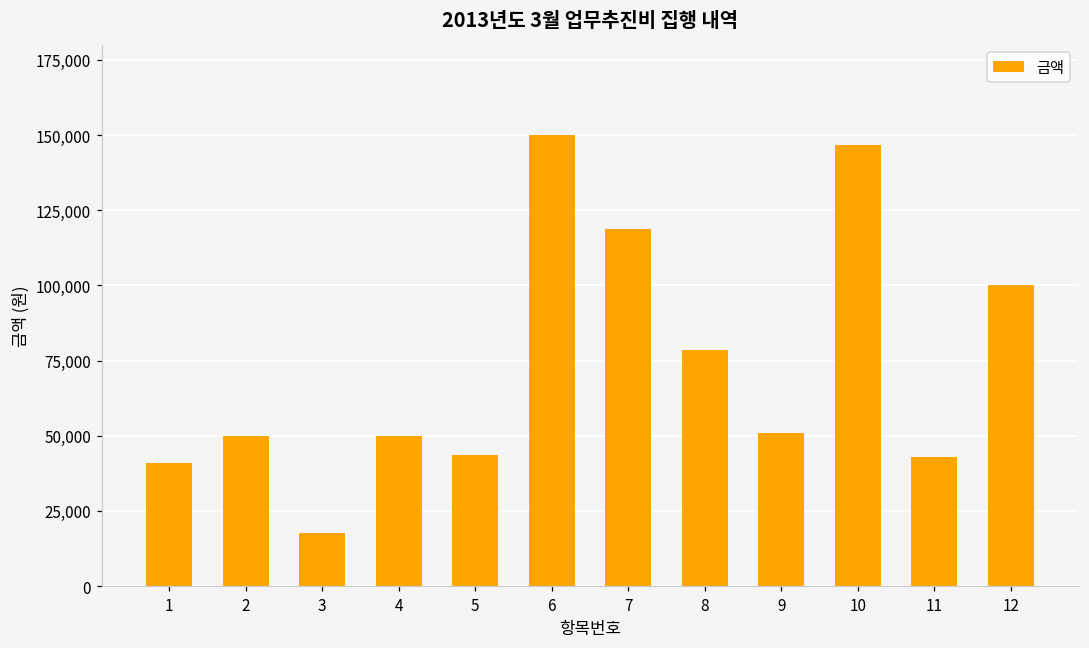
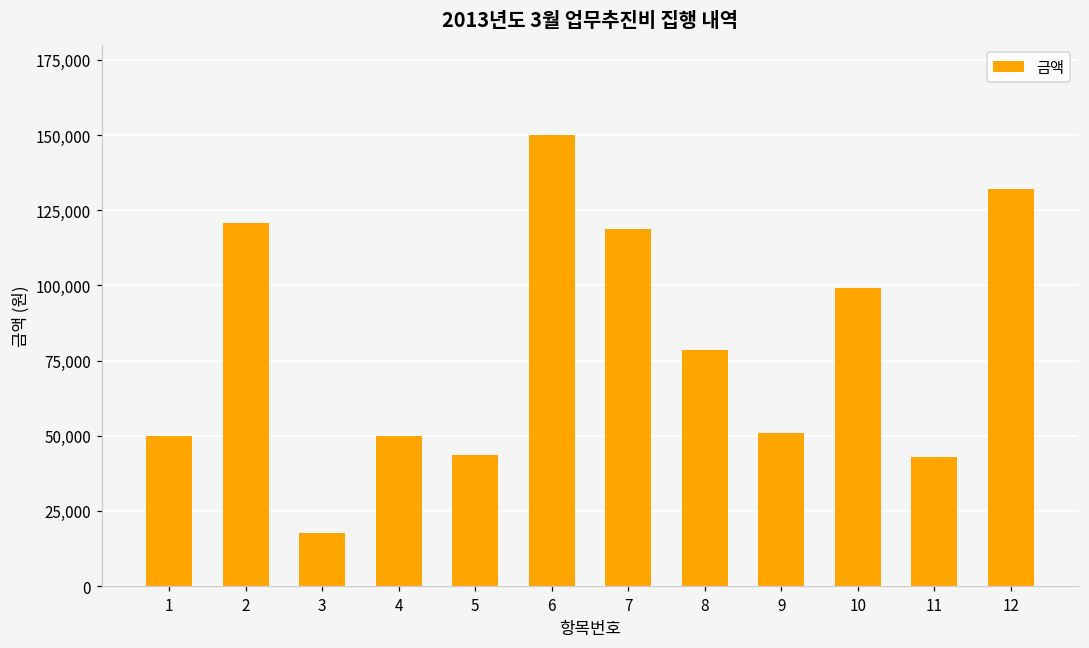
  {
-   "1": "41,000",
-   "2": "50,000",
+   "1": "50,000",
+   "2": "121,000",
    "3": "18,000",
    "4": "50,000",
    "5": "44,000",
    "6": "150,000",
    "7": "119,000",
    "8": "79,000",
    "9": "51,000",
-   "10": "147,000",
+   "10": "99,000",
    "11": "43,000",
-   "12": "100,000"
+   "12": "132,000"
  }
